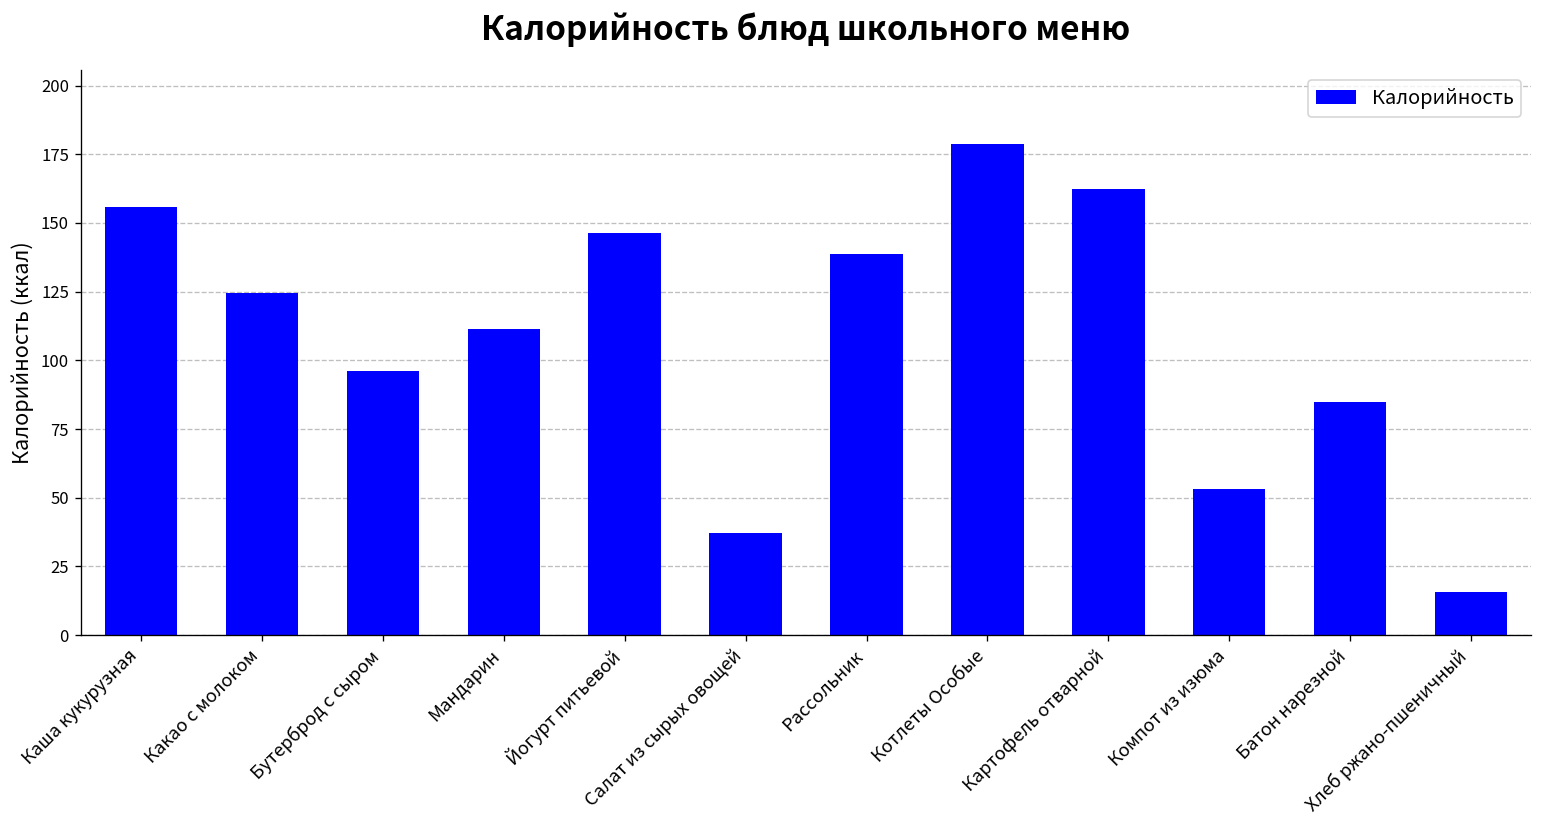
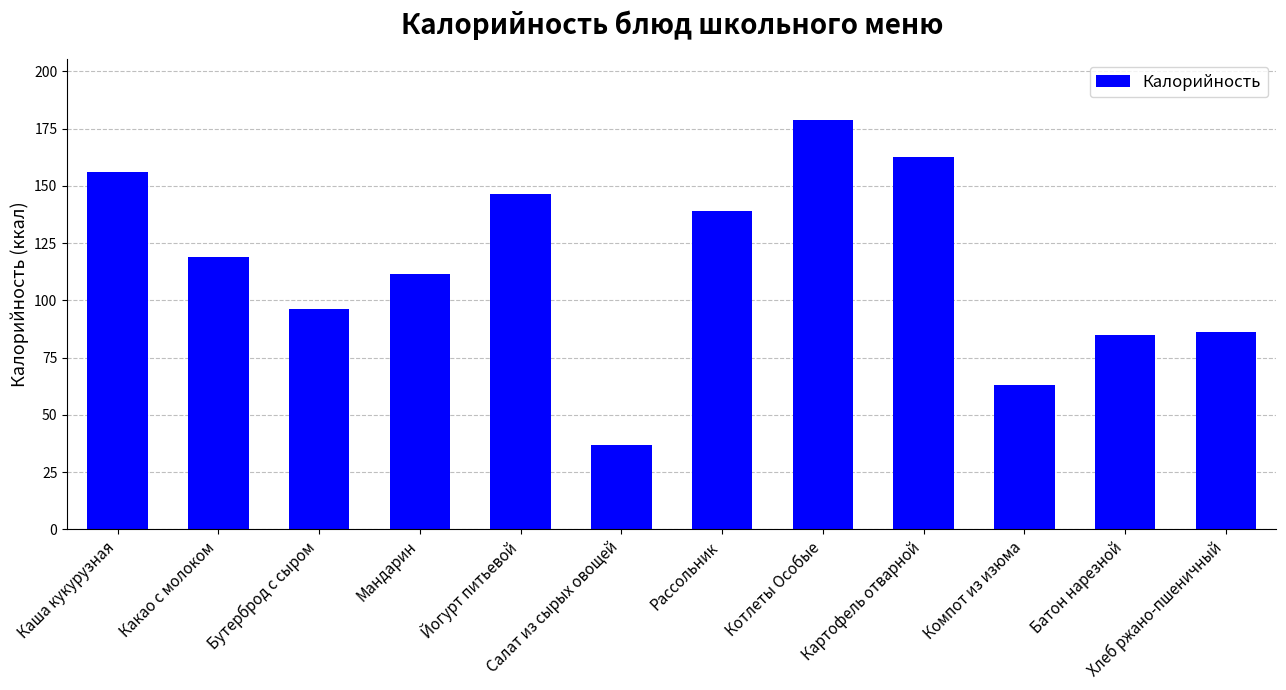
  {
    "Каша кукурузная": 156,
-   "Какао с молоком": 124,
+   "Какао с молоком": 119,
    "Бутерброд с сыром": 96,
    "Мандарин": 111,
    "Йогурт питьевой": 146,
    "Салат из сырых овощей": 37,
    "Рассольник": 139,
    "Котлеты Особые": 179,
    "Картофель отварной": 162,
-   "Компот из изюма": 53,
+   "Компот из изюма": 63,
    "Батон нарезной": 85,
-   "Хлеб ржано-пшеничный": 16
+   "Хлеб ржано-пшеничный": 86
  }
